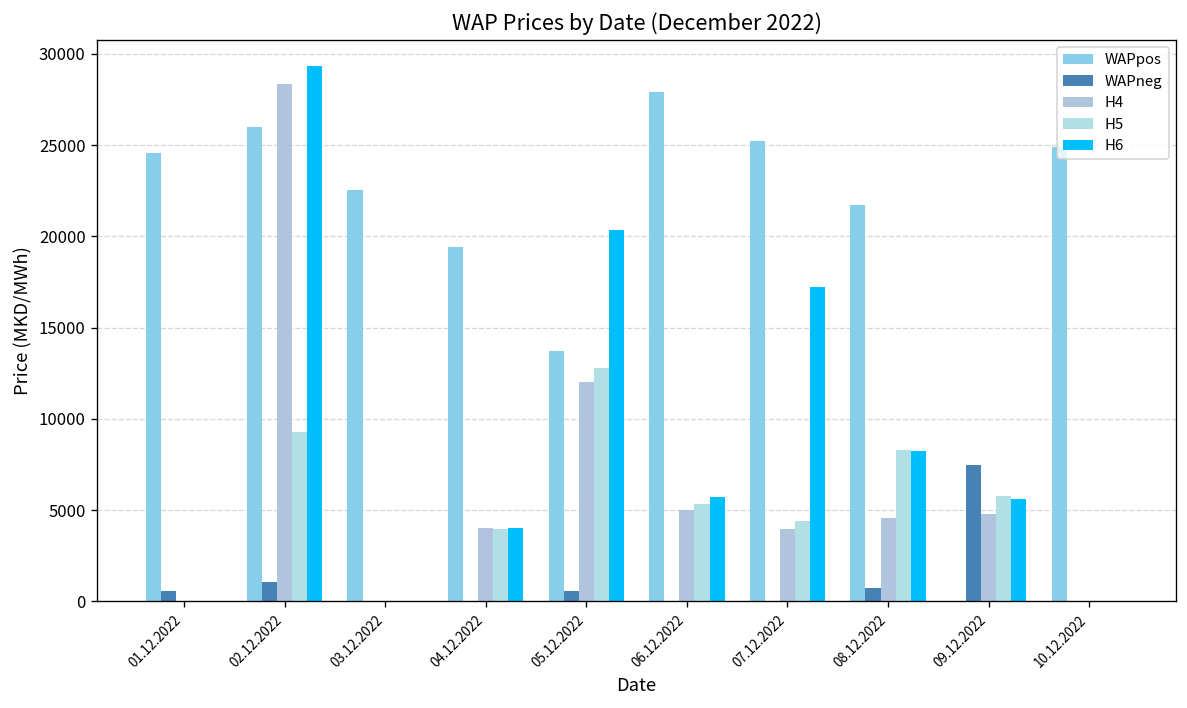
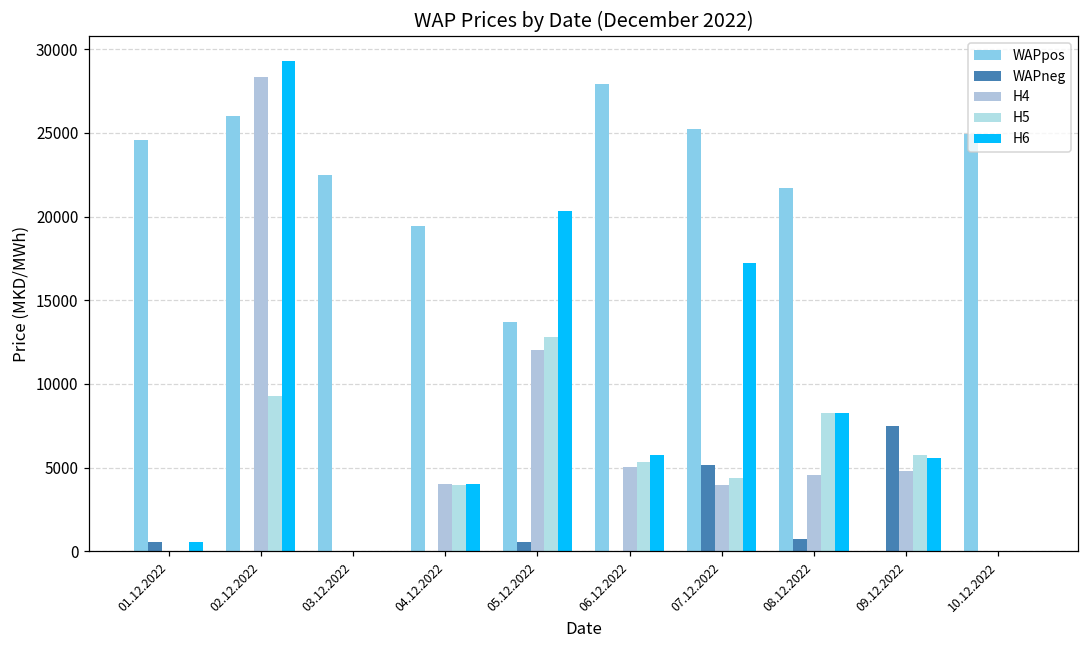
  {
    "WAPneg": {
      "01.12.2022": 600,
-     "02.12.2022": 1100,
+     "02.12.2022": 0,
      "03.12.2022": 0,
      "04.12.2022": 0,
      "05.12.2022": 600,
      "06.12.2022": 0,
-     "07.12.2022": 0,
+     "07.12.2022": 5200,
      "08.12.2022": 700,
      "09.12.2022": 7500,
      "10.12.2022": 0
    },
    "H6": {
-     "01.12.2022": 0,
+     "01.12.2022": 600,
      "02.12.2022": 29300,
      "03.12.2022": 0,
      "04.12.2022": 4000,
      "05.12.2022": 20300,
      "06.12.2022": 5700,
      "07.12.2022": 17200,
      "08.12.2022": 8300,
      "09.12.2022": 5600,
      "10.12.2022": 0
    }
  }
